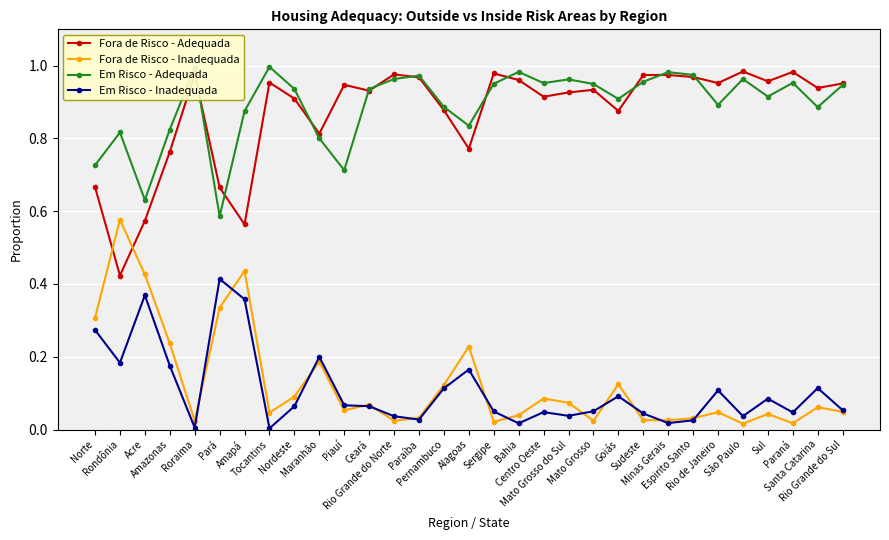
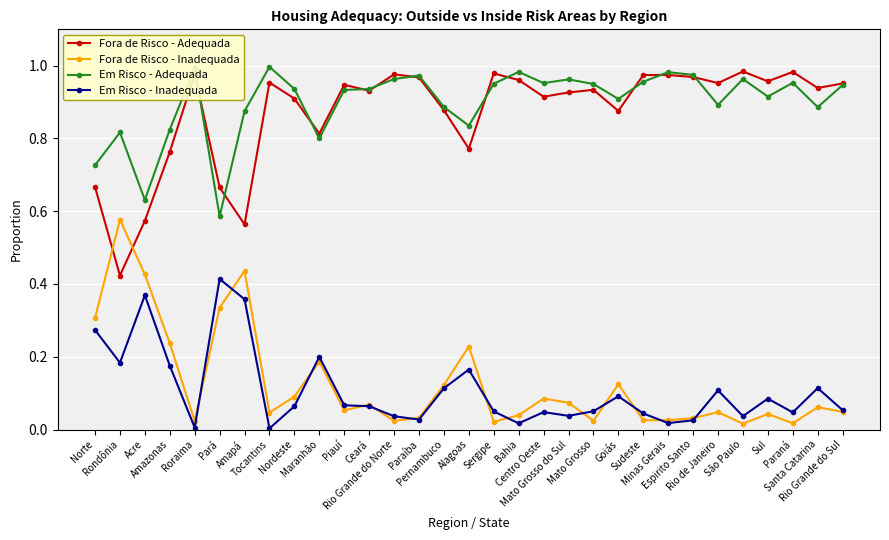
  {
    "Fora de Risco - Adequada": {
      "Norte": 0.67,
      "Rondônia": 0.42,
      "Acre": 0.57,
      "Amazonas": 0.76,
      "Pará": 0.67,
      "Amapá": 0.56,
      "Tocantins": 0.95,
      "Nordeste": 0.91,
      "Maranhão": 0.81,
      "Piauí": 0.95,
      "Rio Grande do Norte": 0.98,
      "Pernambuco": 0.88,
      "Alagoas": 0.77,
      "Sergipe": 0.98,
      "Bahia": 0.96,
      "Centro Oeste": 0.91,
      "Mato Grosso do Sul": 0.93,
      "Mato Grosso": 0.93,
      "Goiás": 0.88,
      "Sudeste": 0.97,
      "Minas Gerais": 0.97,
      "Rio de Janeiro": 0.95,
      "São Paulo": 0.98,
      "Sul": 0.96,
      "Paraná": 0.98,
      "Santa Catarina": 0.94
    },
    "Fora de Risco - Inadequada": {
      "Norte": 0.31,
      "Rondônia": 0.58,
      "Acre": 0.43,
      "Amazonas": 0.24,
      "Roraima": 0.02,
      "Pará": 0.33,
      "Amapá": 0.44,
      "Tocantins": 0.05,
      "Nordeste": 0.09,
      "Maranhão": 0.19,
      "Piauí": 0.05,
      "Rio Grande do Norte": 0.02,
      "Pernambuco": 0.12,
      "Alagoas": 0.23,
      "Sergipe": 0.02,
      "Bahia": 0.04,
      "Centro Oeste": 0.09,
      "Mato Grosso do Sul": 0.07,
      "Mato Grosso": 0.02,
      "Goiás": 0.12,
      "Sudeste": 0.03,
      "Minas Gerais": 0.03,
      "Rio de Janeiro": 0.05,
      "São Paulo": 0.02,
      "Sul": 0.04,
      "Paraná": 0.02,
      "Santa Catarina": 0.06
    },
    "Em Risco - Adequada": {
      "Norte": 0.73,
      "Rondônia": 0.82,
      "Acre": 0.63,
      "Amazonas": 0.82,
      "Pará": 0.59,
      "Amapá": 0.88,
      "Tocantins": 1.00,
      "Nordeste": 0.94,
      "Maranhão": 0.80,
-     "Piauí": 0.71,
+     "Piauí": 0.93,
      "Rio Grande do Norte": 0.96,
      "Pernambuco": 0.89,
      "Alagoas": 0.84,
      "Sergipe": 0.95,
      "Bahia": 0.98,
      "Centro Oeste": 0.95,
      "Mato Grosso do Sul": 0.96,
      "Mato Grosso": 0.95,
      "Goiás": 0.91,
      "Sudeste": 0.96,
      "Minas Gerais": 0.98,
      "Rio de Janeiro": 0.89,
      "São Paulo": 0.96,
      "Sul": 0.92,
      "Paraná": 0.95,
      "Santa Catarina": 0.89
    },
    "Em Risco - Inadequada": {
      "Norte": 0.27,
      "Rondônia": 0.18,
      "Acre": 0.37,
      "Amazonas": 0.18,
      "Roraima": 0.01,
      "Pará": 0.41,
      "Amapá": 0.36,
      "Tocantins": 0.00,
      "Nordeste": 0.06,
      "Maranhão": 0.20,
      "Piauí": 0.07,
      "Rio Grande do Norte": 0.04,
      "Pernambuco": 0.11,
      "Alagoas": 0.16,
      "Sergipe": 0.05,
      "Bahia": 0.02,
      "Centro Oeste": 0.05,
      "Mato Grosso do Sul": 0.04,
      "Mato Grosso": 0.05,
      "Goiás": 0.09,
      "Sudeste": 0.04,
      "Minas Gerais": 0.02,
      "Rio de Janeiro": 0.11,
      "São Paulo": 0.04,
      "Sul": 0.08,
      "Paraná": 0.05,
      "Santa Catarina": 0.11
    }
  }
